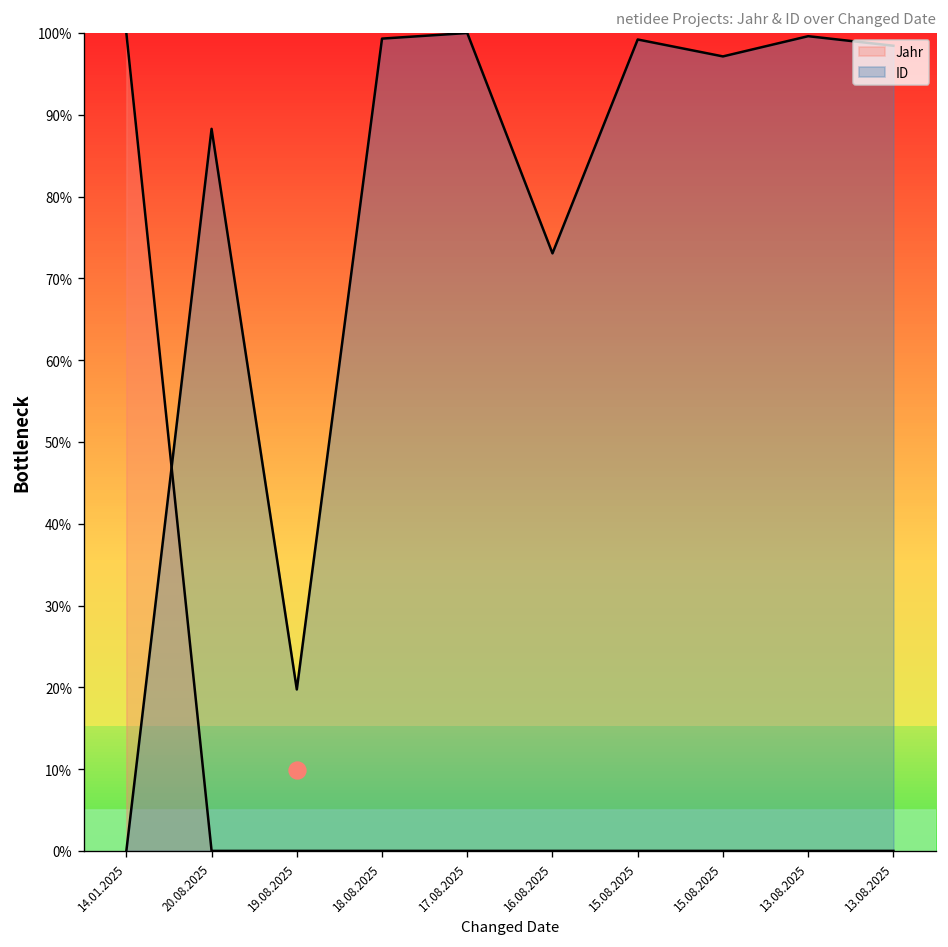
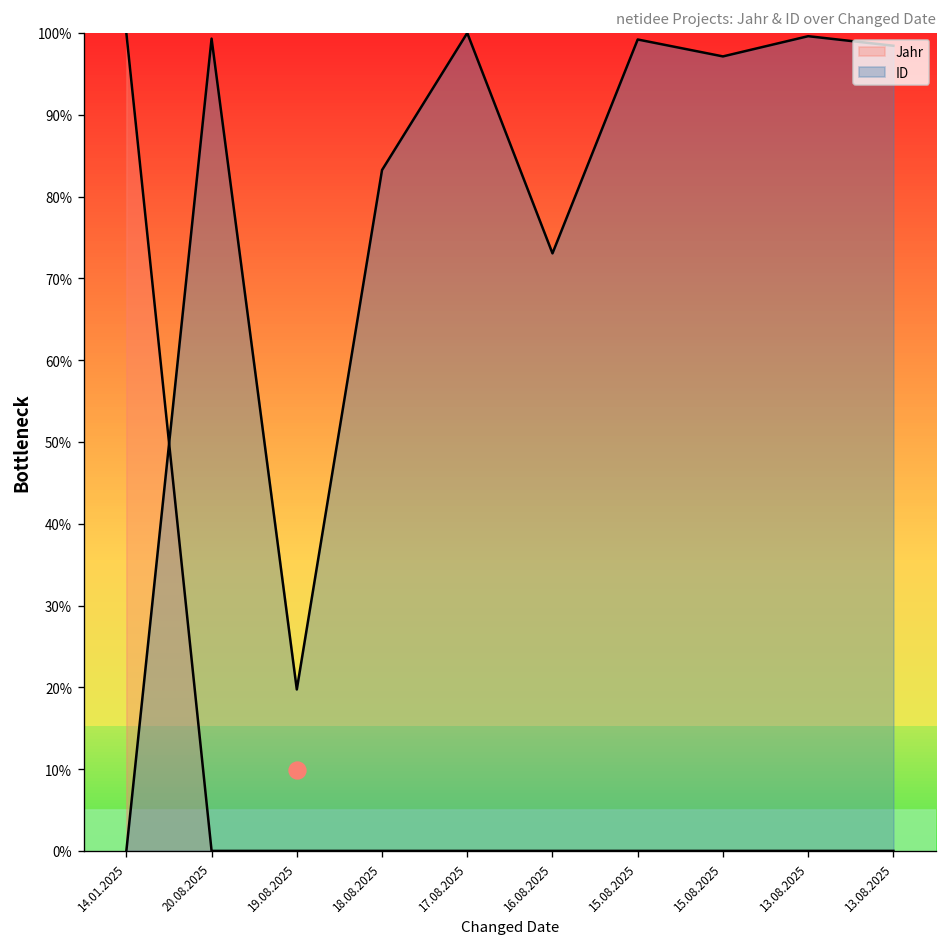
  {
    "ID": {
-     "20.08.2025": "88%",
+     "20.08.2025": "99%",
      "19.08.2025": "20%",
-     "18.08.2025": "99%",
+     "18.08.2025": "83%",
      "17.08.2025": "100%",
      "16.08.2025": "73%"
    }
  }
